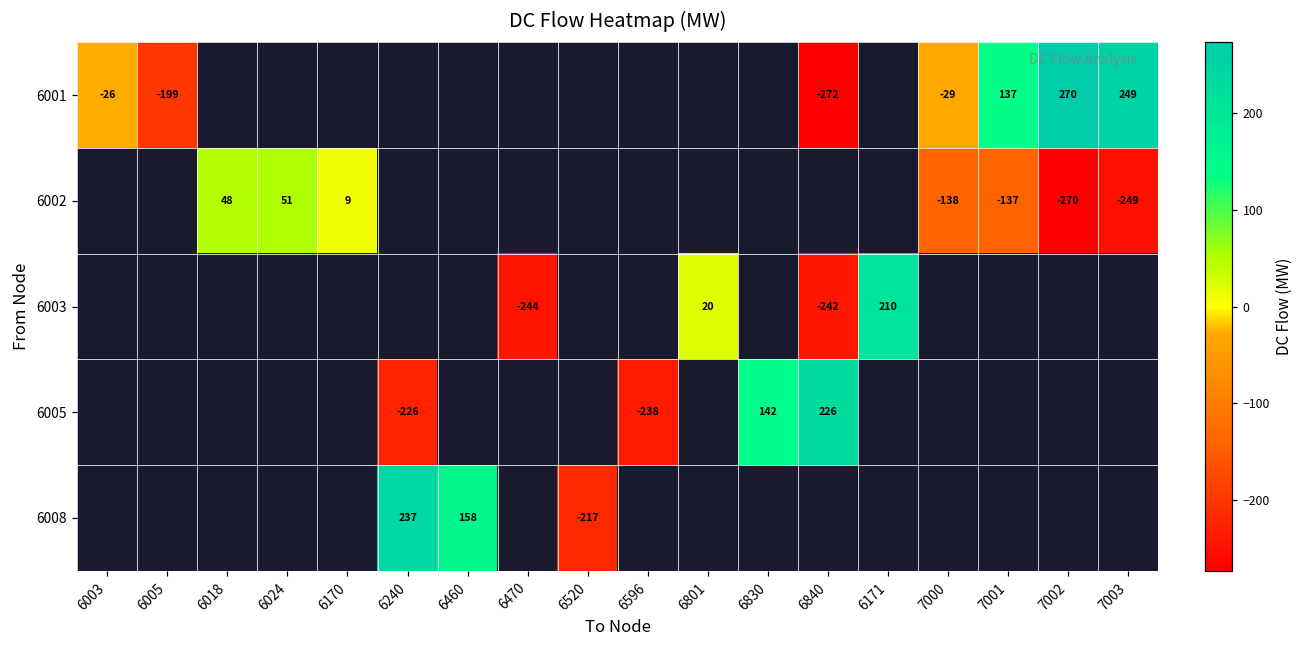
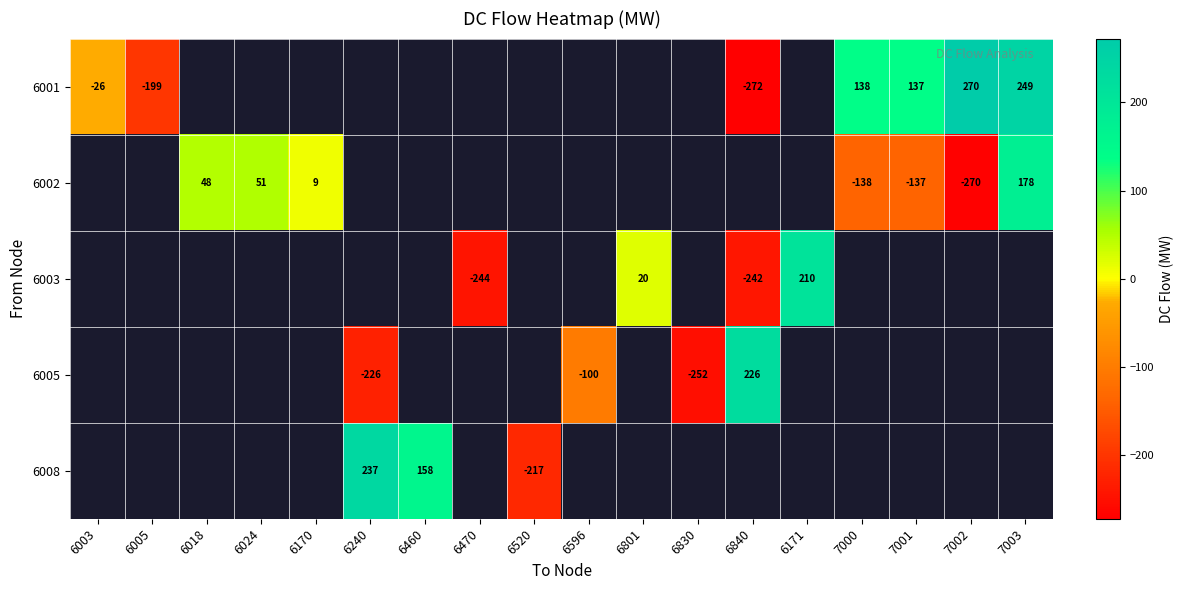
  {
    "6001": {
      "6003": -26,
      "6005": -199,
      "6840": -272,
-     "7000": -29,
+     "7000": 138,
      "7001": 137,
      "7003": 249
    },
    "6002": {
      "6018": 48,
      "6024": 51,
      "6170": 9,
      "7000": -138,
      "7001": -137,
      "7002": -270,
-     "7003": -249
+     "7003": 178
    },
    "6003": {
      "6470": -244,
      "6801": 20,
      "6840": -242,
      "6171": 210
    },
    "6005": {
      "6240": -226,
-     "6596": -238,
-     "6830": 142,
+     "6596": -100,
+     "6830": -252,
      "6840": 226
    },
    "6008": {
      "6240": 237,
      "6460": 158,
      "6520": -217
    }
  }
